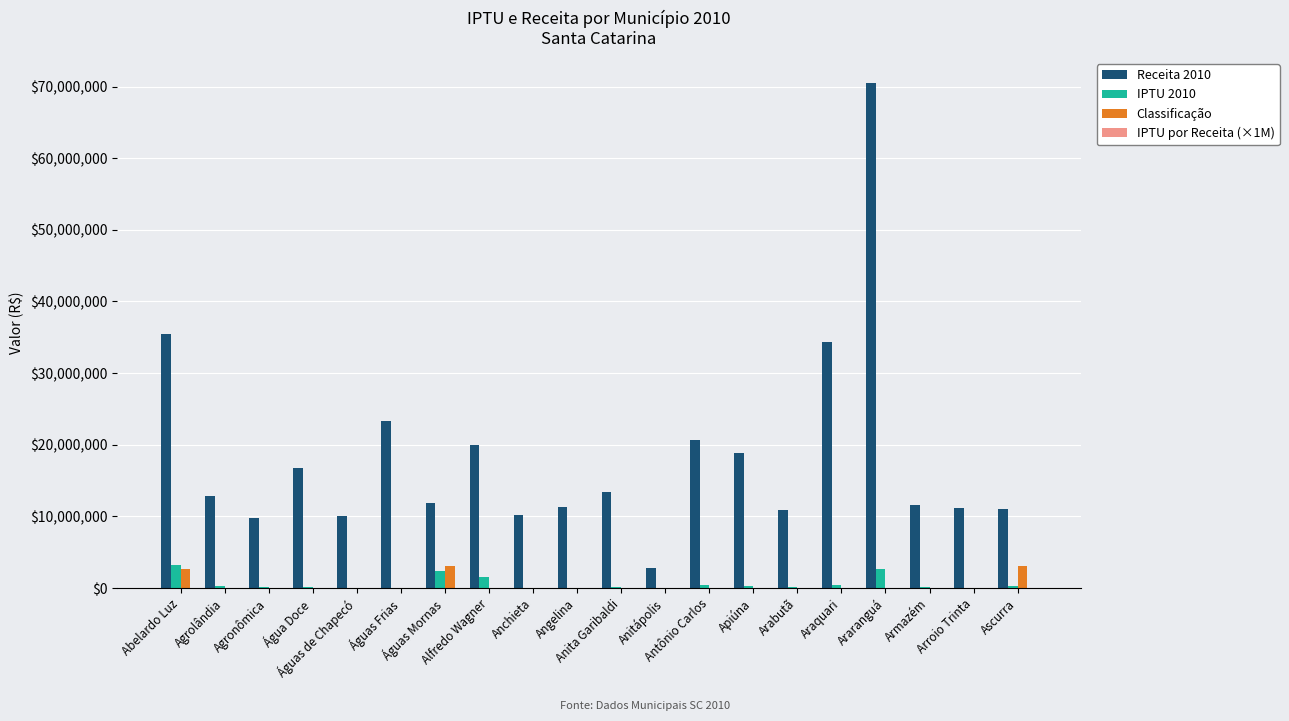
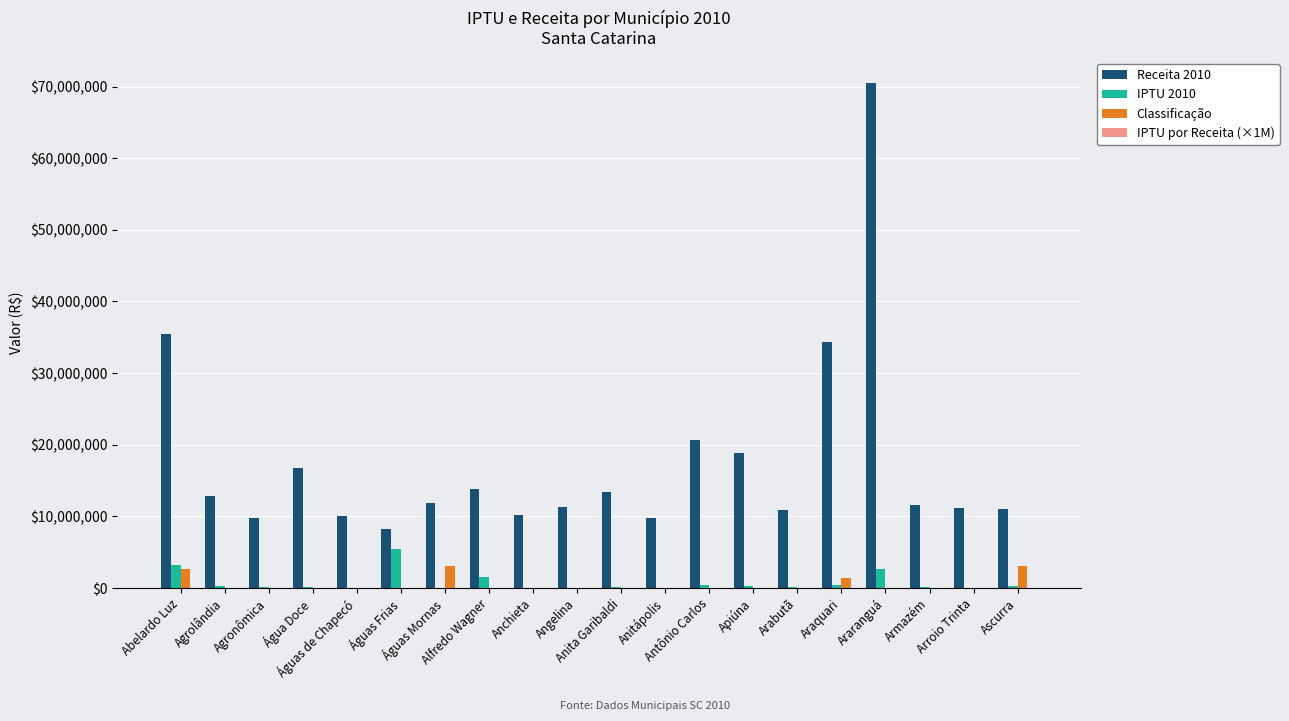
  {
    "Receita 2010": {
      "Abelardo Luz": "$35,000,000",
      "Agrolândia": "$13,000,000",
      "Agronômica": "$10,000,000",
      "Água Doce": "$17,000,000",
      "Águas de Chapecó": "$10,000,000",
-     "Águas Frias": "$23,000,000",
+     "Águas Frias": "$8,000,000",
      "Águas Mornas": "$12,000,000",
-     "Alfredo Wagner": "$20,000,000",
+     "Alfredo Wagner": "$14,000,000",
      "Anchieta": "$10,000,000",
      "Angelina": "$11,000,000",
      "Anita Garibaldi": "$13,000,000",
-     "Anitápolis": "$3,000,000",
+     "Anitápolis": "$10,000,000",
      "Antônio Carlos": "$21,000,000",
      "Apiúna": "$19,000,000",
      "Arabutã": "$11,000,000",
      "Araquari": "$34,000,000",
      "Araranguá": "$70,000,000",
      "Armazém": "$12,000,000",
      "Arroio Trinta": "$11,000,000",
      "Ascurra": "$11,000,000"
    },
    "IPTU 2010": {
      "Abelardo Luz": "$3,000,000",
-     "Águas Frias": "$0",
-     "Águas Mornas": "$2,000,000",
+     "Águas Frias": "$5,000,000",
+     "Águas Mornas": "$0",
      "Alfredo Wagner": "$2,000,000",
      "Antônio Carlos": "$0",
      "Araquari": "$0",
      "Araranguá": "$3,000,000",
      "Ascurra": "$0"
    },
    "Classificação": {
      "Abelardo Luz": "$3,000,000",
      "Águas Mornas": "$3,000,000",
-     "Araquari": "$0",
+     "Araquari": "$1,000,000",
      "Ascurra": "$3,000,000"
    }
  }
